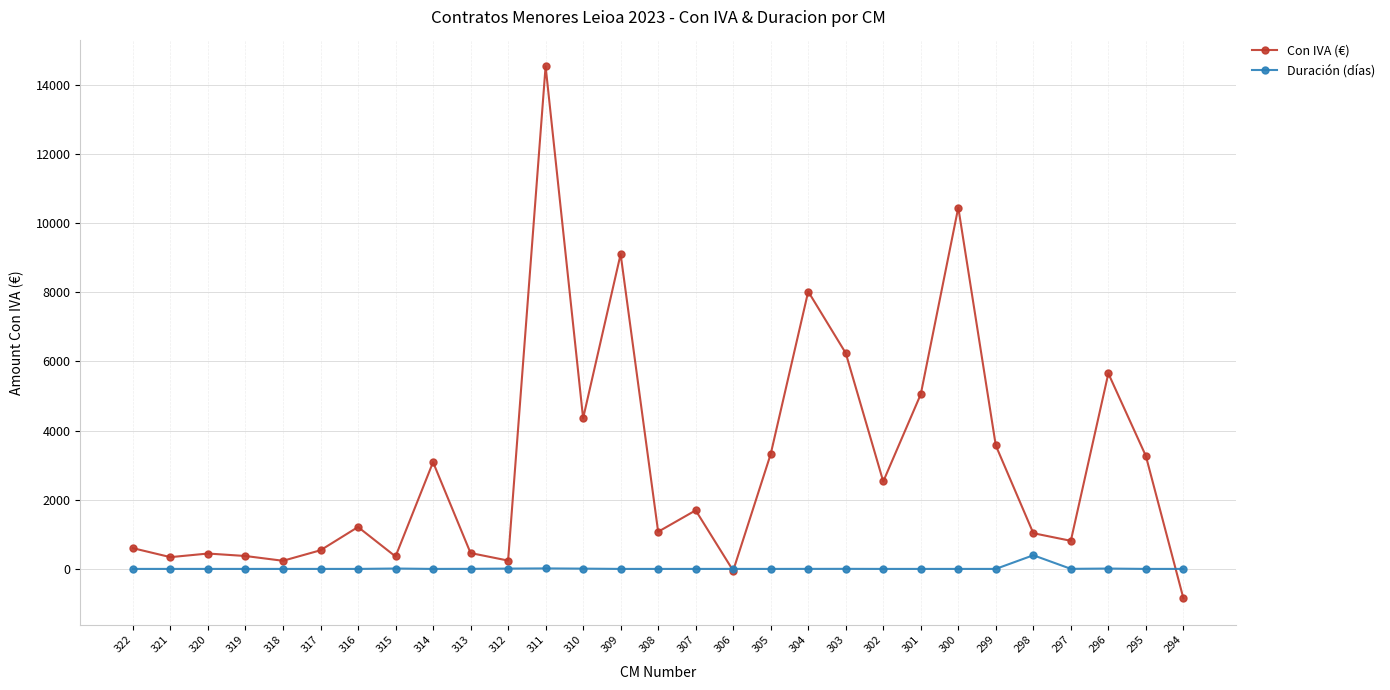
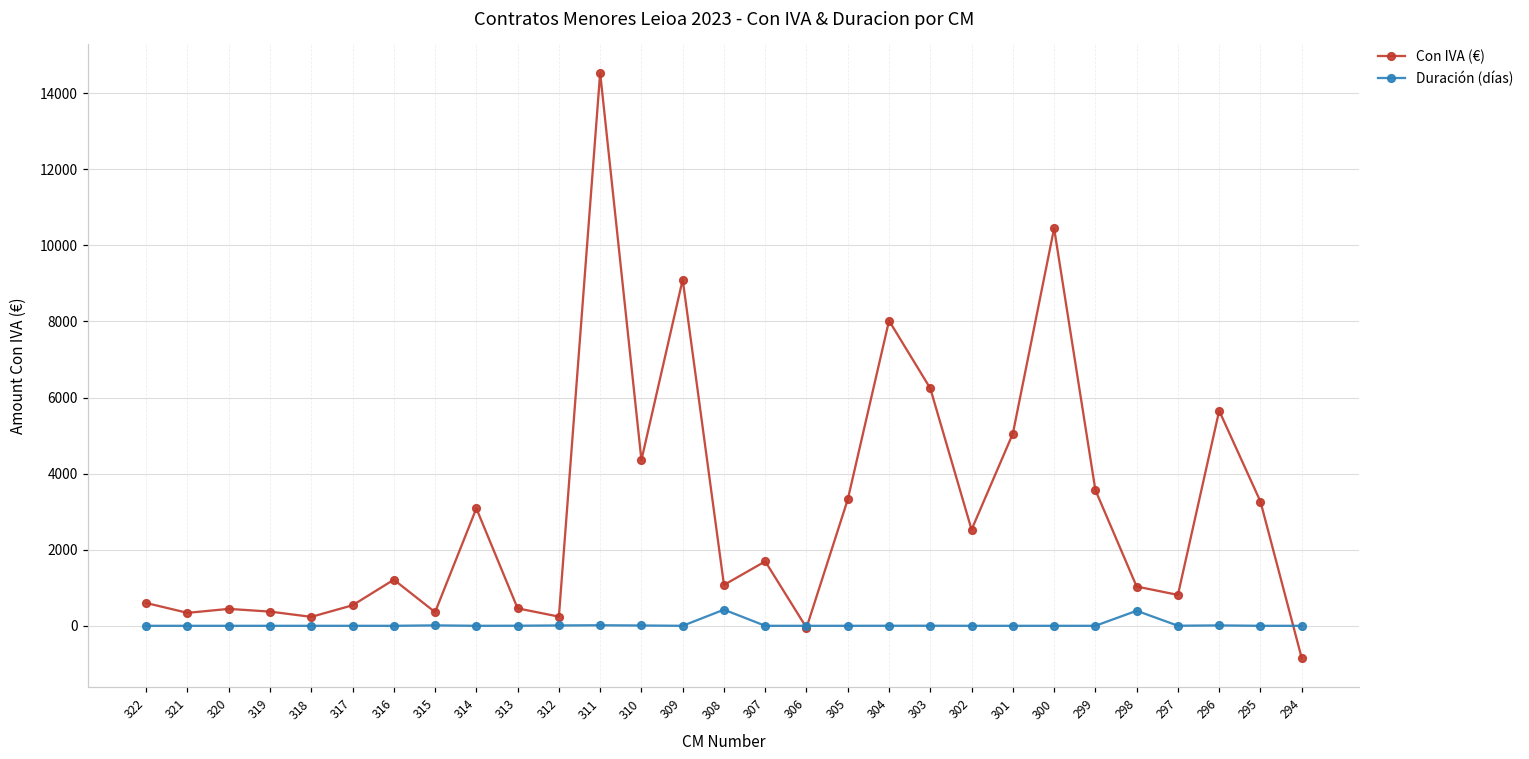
  {
    "Con IVA (€)": {
      "322": 600,
      "321": 300,
      "320": 400,
      "319": 400,
      "318": 200,
      "317": 500,
      "316": 1200,
      "315": 400,
      "314": 3100,
      "313": 500,
      "312": 200,
      "311": 14500,
      "310": 4400,
      "309": 9100,
      "308": 1100,
      "307": 1700,
      "305": 3300,
      "304": 8000,
      "303": 6200,
      "302": 2500,
      "301": 5100,
      "300": 10400,
      "299": 3600,
      "298": 1000,
      "297": 800,
      "296": 5700,
      "295": 3300,
      "294": -800
    },
    "Duración (días)": {
      "322": 0,
      "321": 0,
      "320": 0,
      "319": 0,
      "318": 0,
      "317": 0,
      "316": 0,
      "315": 0,
      "314": 0,
      "313": 0,
      "312": 0,
      "311": 0,
      "310": 0,
      "309": 0,
-     "308": 0,
+     "308": 400,
      "307": 0,
      "305": 0,
      "304": 0,
      "303": 0,
      "302": 0,
      "301": 0,
      "300": 0,
      "299": 0,
      "298": 400,
      "297": 0,
      "296": 0,
      "295": 0,
      "294": 0
    }
  }
